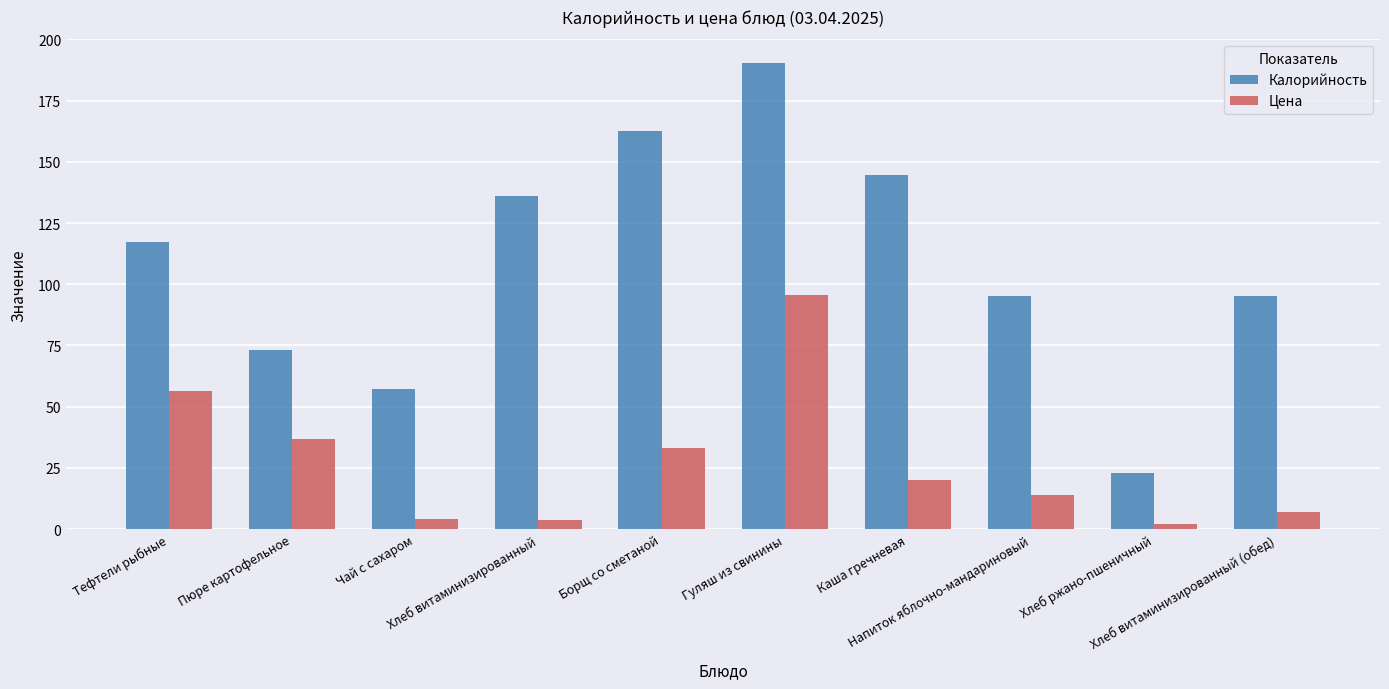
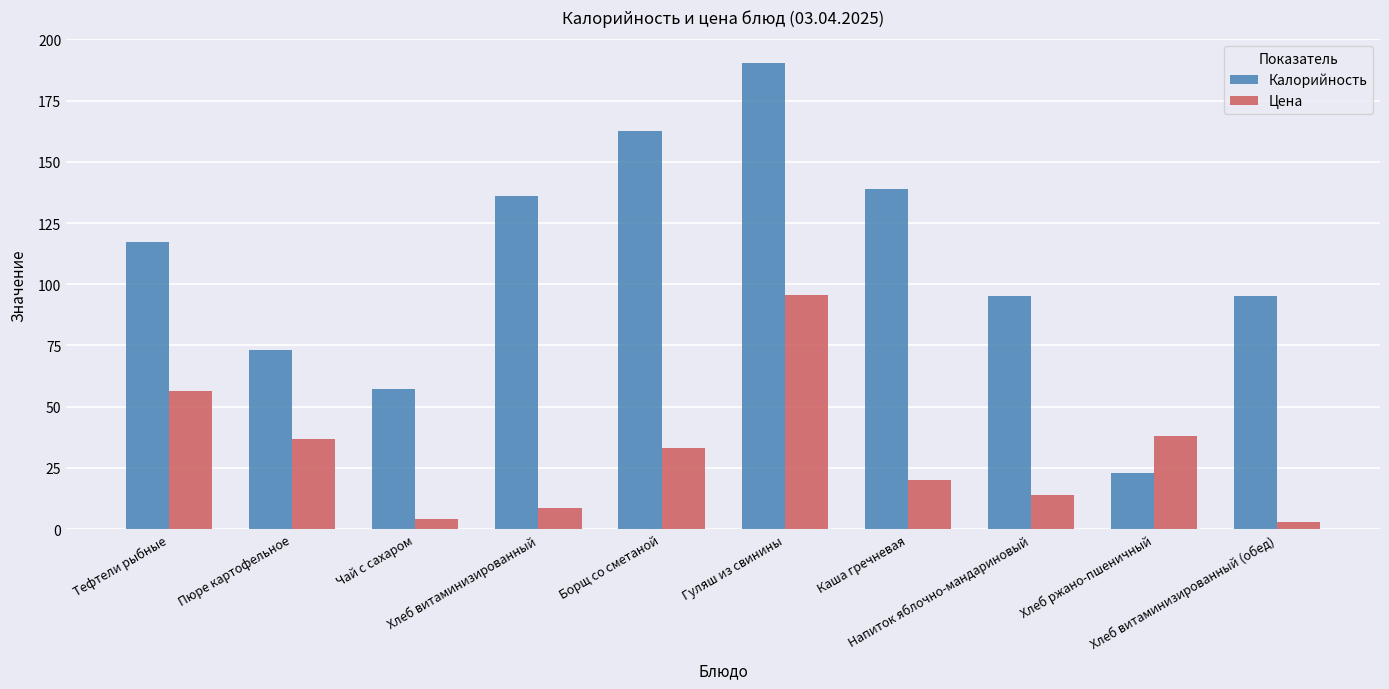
  {
    "Калорийность": {
      "Тефтели рыбные": 117,
      "Пюре картофельное": 73,
      "Чай с сахаром": 57,
      "Хлеб витаминизированный": 136,
      "Борщ со сметаной": 163,
      "Гуляш из свинины": 191,
-     "Каша гречневая": 145,
+     "Каша гречневая": 139,
      "Напиток яблочно-мандариновый": 95,
      "Хлеб ржано-пшеничный": 23,
      "Хлеб витаминизированный (обед)": 95
    },
    "Цена": {
      "Тефтели рыбные": 57,
      "Пюре картофельное": 37,
      "Чай с сахаром": 4,
-     "Хлеб витаминизированный": 4,
+     "Хлеб витаминизированный": 9,
      "Борщ со сметаной": 33,
      "Гуляш из свинины": 96,
      "Каша гречневая": 20,
      "Напиток яблочно-мандариновый": 14,
-     "Хлеб ржано-пшеничный": 2,
-     "Хлеб витаминизированный (обед)": 7
+     "Хлеб ржано-пшеничный": 38,
+     "Хлеб витаминизированный (обед)": 3
    }
  }
